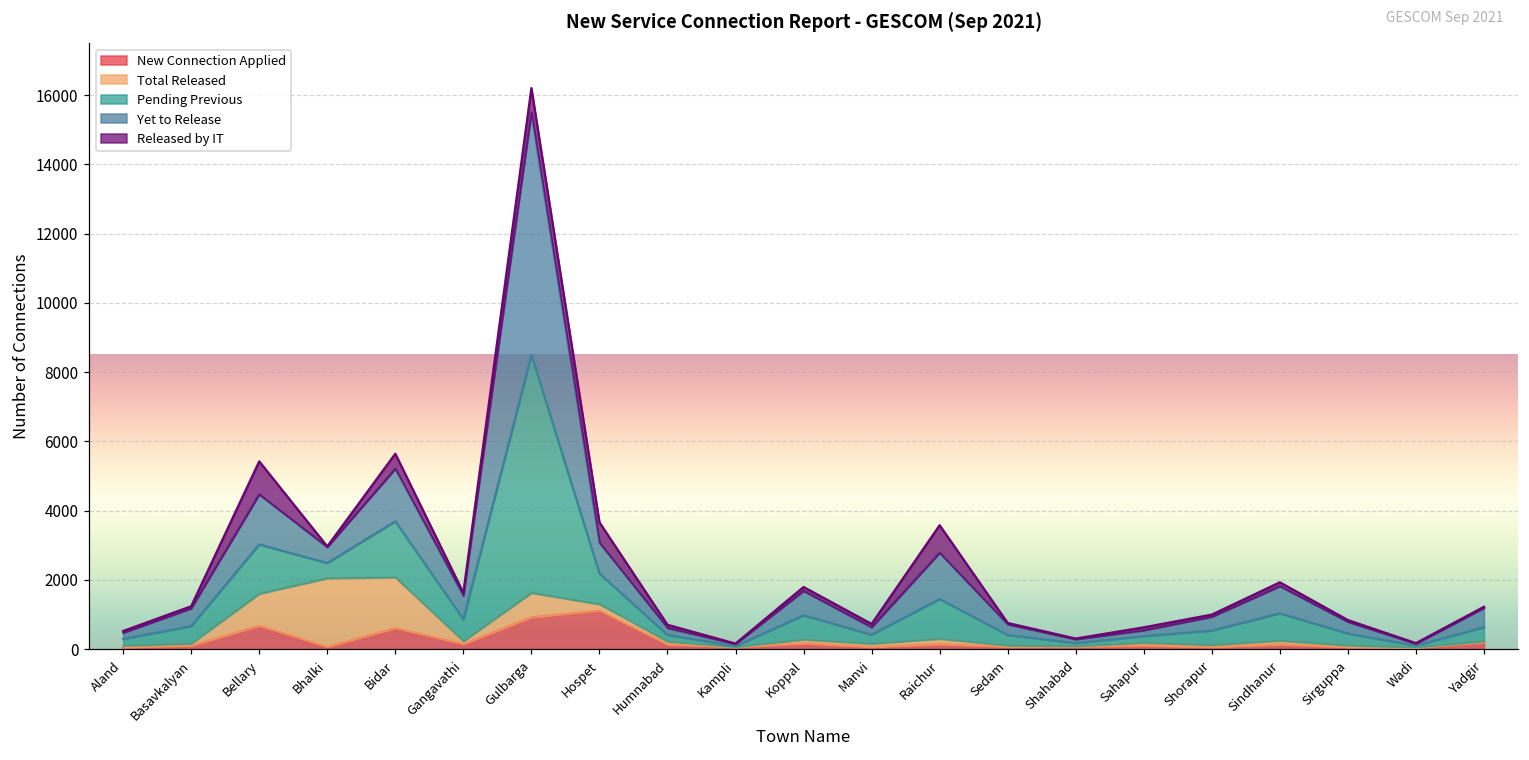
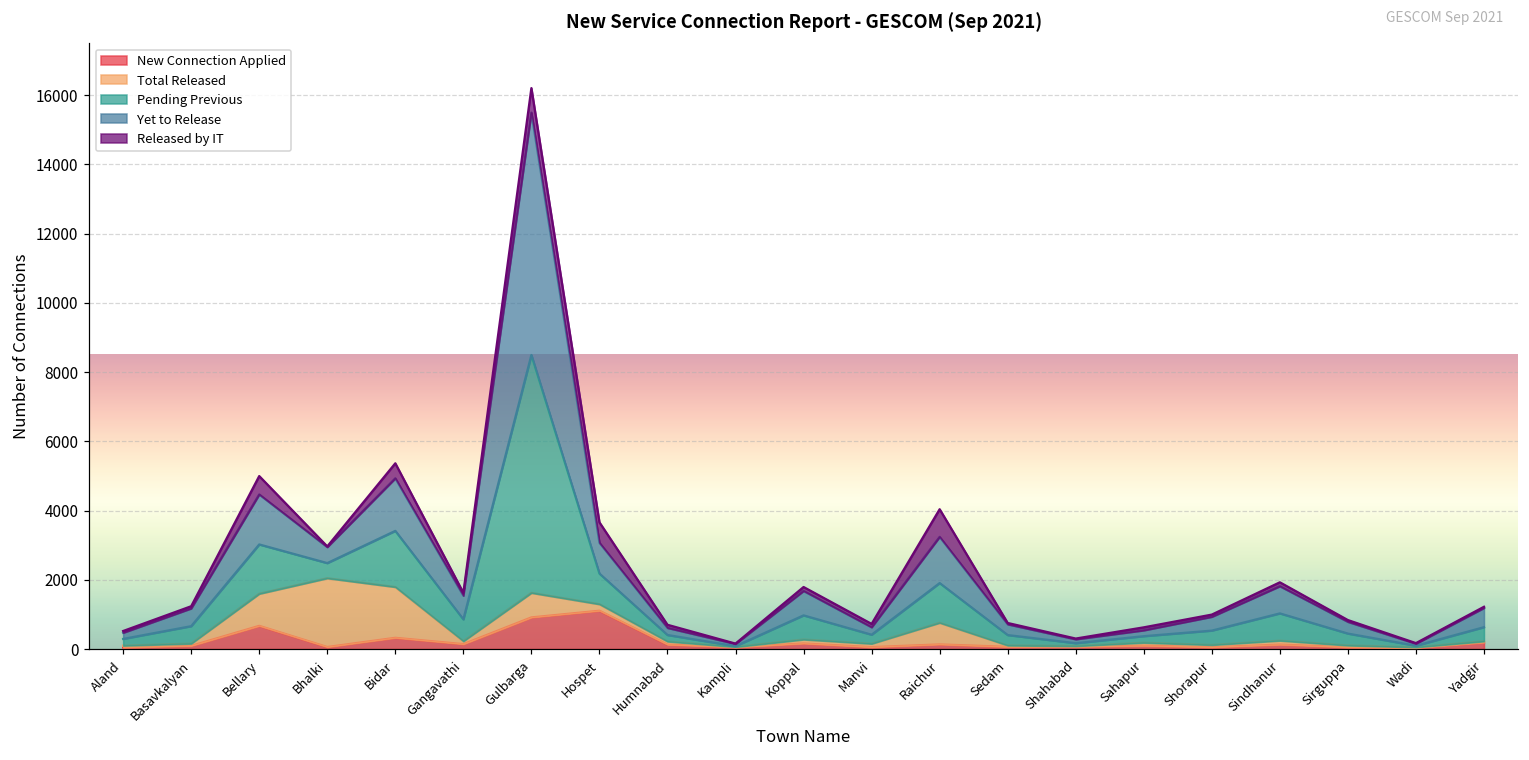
  {
    "New Connection Applied": {
      "Bellary": 700,
      "Bhalki": 100,
-     "Bidar": 600,
+     "Bidar": 300,
      "Gangavathi": 100,
      "Gulbarga": 900,
      "Hospet": 1100,
      "Humnabad": 100,
      "Koppal": 200,
      "Manvi": 100,
      "Raichur": 100,
      "Sahapur": 100,
      "Sindhanur": 100
    },
    "Total Released": {
      "Bellary": 900,
      "Bhalki": 2000,
      "Bidar": 1500,
      "Gangavathi": 100,
      "Gulbarga": 700,
      "Hospet": 200,
      "Humnabad": 100,
      "Koppal": 100,
      "Manvi": 100,
-     "Raichur": 200,
+     "Raichur": 600,
      "Sahapur": 100,
      "Sindhanur": 100
    },
    "Released by IT": {
-     "Bellary": 1000,
+     "Bellary": 500,
      "Bidar": 400,
      "Gangavathi": 100,
      "Gulbarga": 700,
      "Hospet": 600,
      "Humnabad": 100,
      "Koppal": 100,
      "Manvi": 100,
      "Raichur": 800,
      "Sahapur": 100,
      "Sindhanur": 100
    }
  }
